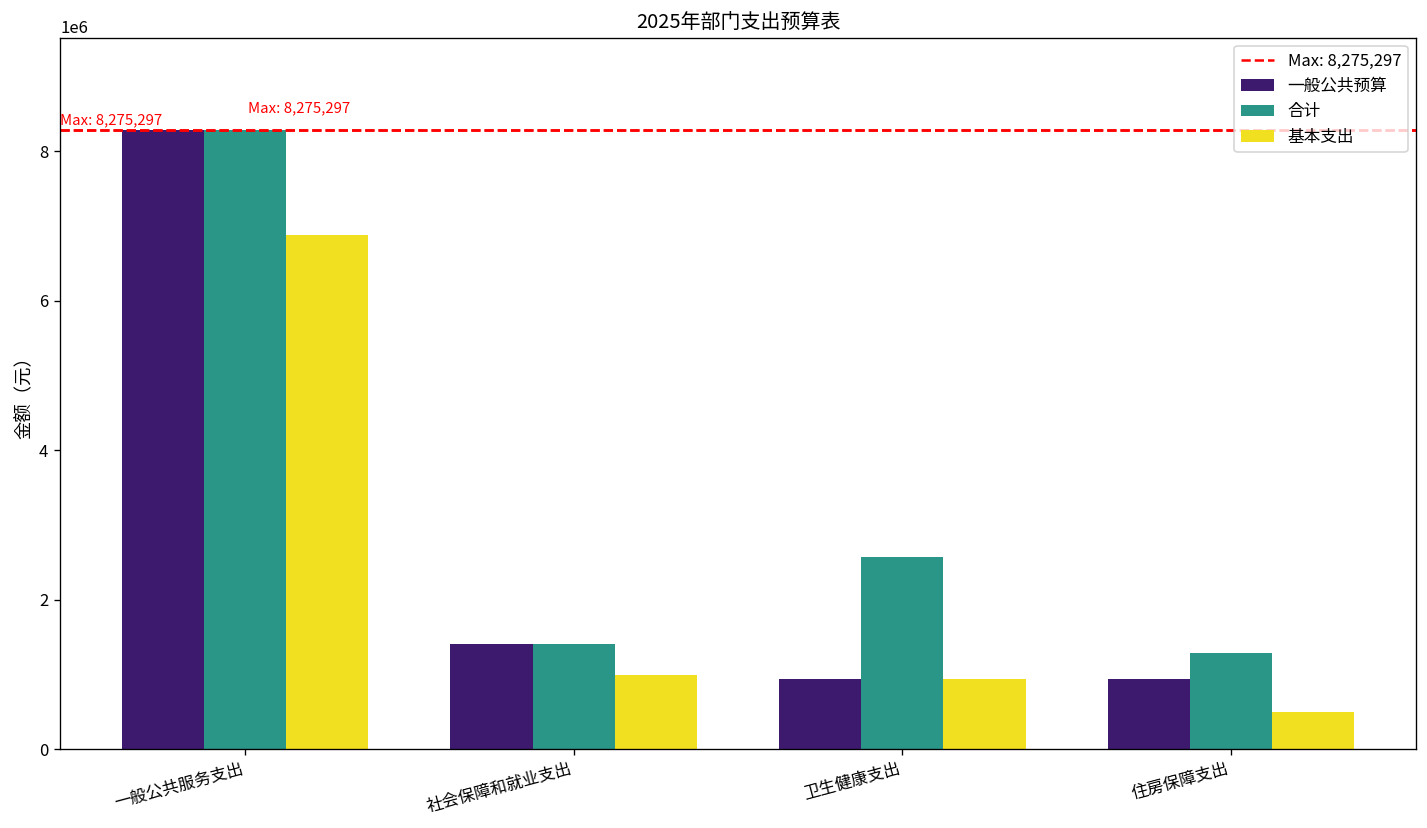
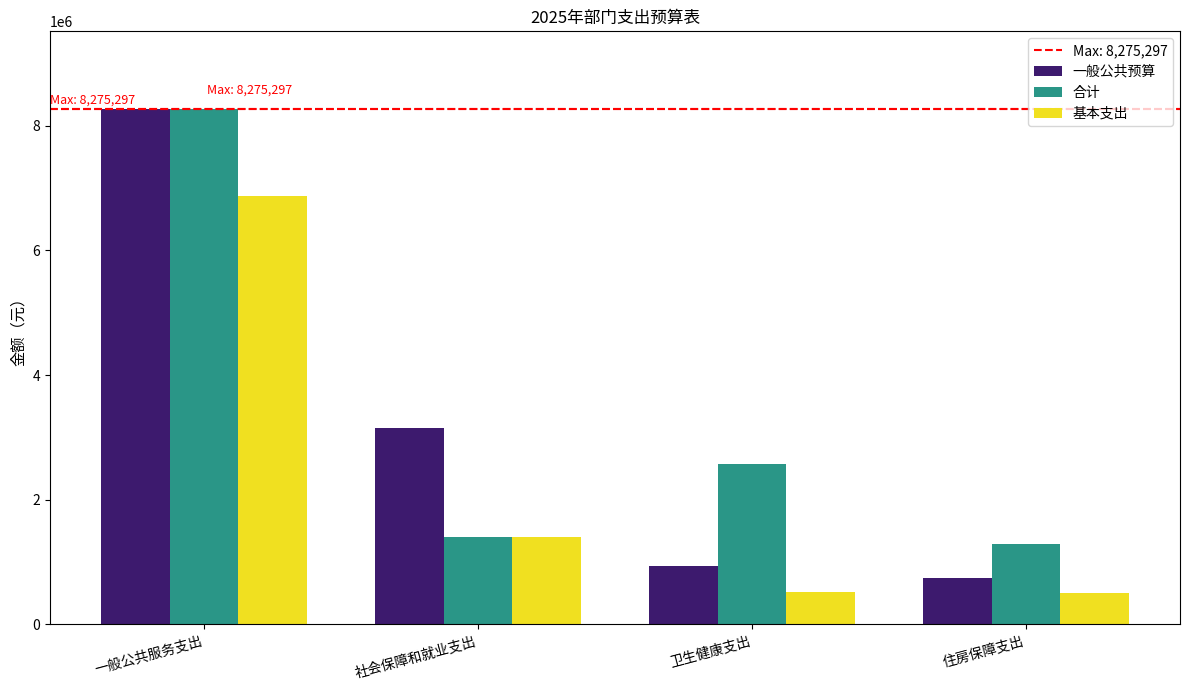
  {
    "一般公共预算": {
-     "社会保障和就业支出": "1400000",
+     "社会保障和就业支出": "3100000",
      "卫生健康支出": "900000",
-     "住房保障支出": "900000"
+     "住房保障支出": "700000"
    },
    "合计": {
      "一般公共服务支出": "8,275,297"
    },
    "基本支出": {
      "一般公共服务支出": "6900000",
-     "社会保障和就业支出": "1000000",
-     "卫生健康支出": "900000",
+     "社会保障和就业支出": "1400000",
+     "卫生健康支出": "500000",
      "住房保障支出": "500000"
    }
  }
